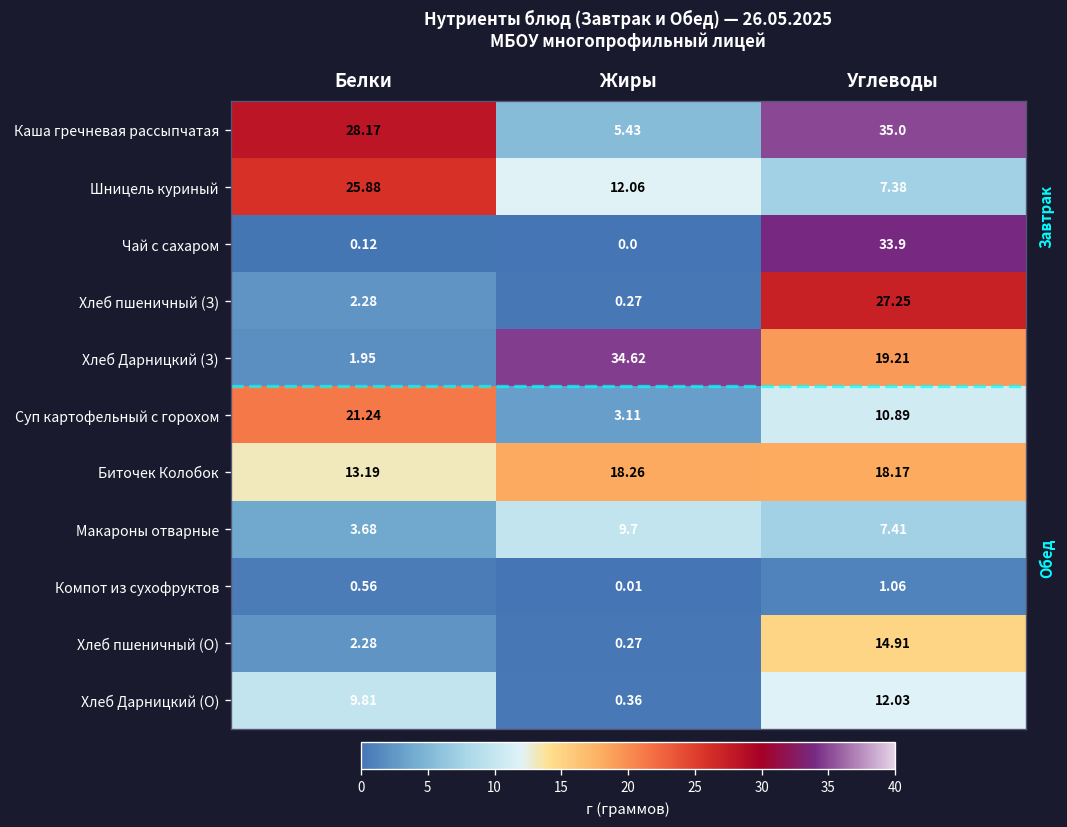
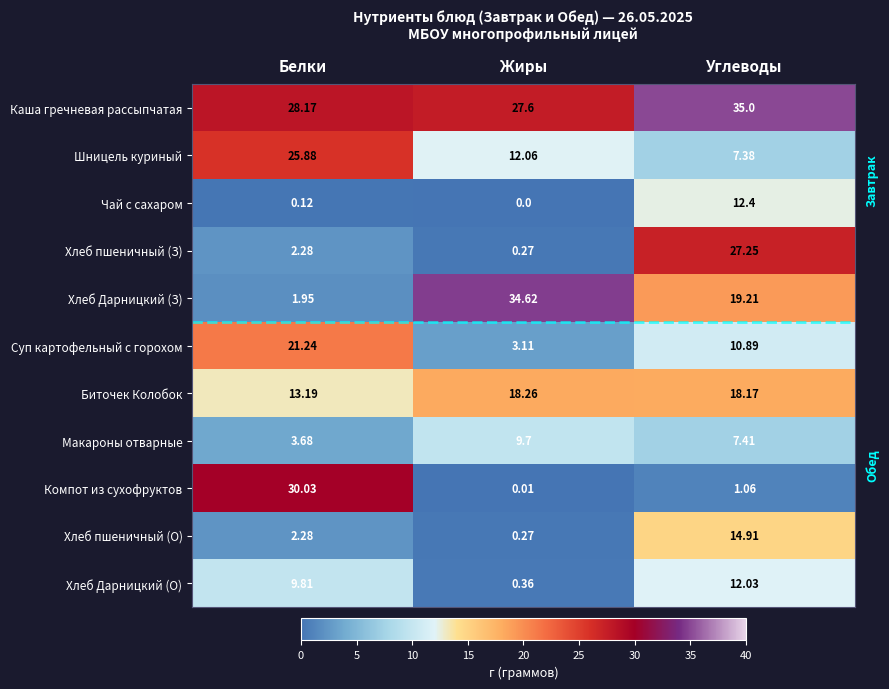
  {
    "Каша гречневая рассыпчатая": {
      "Белки": 28.17,
-     "Жиры": 5.43,
+     "Жиры": 27.6,
      "Углеводы": 35.0
    },
    "Шницель куриный": {
      "Белки": 25.88,
      "Жиры": 12.06,
      "Углеводы": 7.38
    },
    "Чай с сахаром": {
      "Белки": 0.12,
      "Жиры": 0.0,
-     "Углеводы": 33.9
+     "Углеводы": 12.4
    },
    "Хлеб пшеничный (З)": {
      "Белки": 2.28,
      "Жиры": 0.27,
      "Углеводы": 27.25
    },
    "Хлеб Дарницкий (З)": {
      "Белки": 1.95,
      "Жиры": 34.62,
      "Углеводы": 19.21
    },
    "Суп картофельный с горохом": {
      "Белки": 21.24,
      "Жиры": 3.11,
      "Углеводы": 10.89
    },
    "Биточек Колобок": {
      "Белки": 13.19,
      "Жиры": 18.26,
      "Углеводы": 18.17
    },
    "Макароны отварные": {
      "Белки": 3.68,
      "Жиры": 9.7,
      "Углеводы": 7.41
    },
    "Компот из сухофруктов": {
-     "Белки": 0.56,
+     "Белки": 30.03,
      "Жиры": 0.01,
      "Углеводы": 1.06
    },
    "Хлеб пшеничный (О)": {
      "Белки": 2.28,
      "Жиры": 0.27,
      "Углеводы": 14.91
    },
    "Хлеб Дарницкий (О)": {
      "Белки": 9.81,
      "Жиры": 0.36,
      "Углеводы": 12.03
    }
  }
